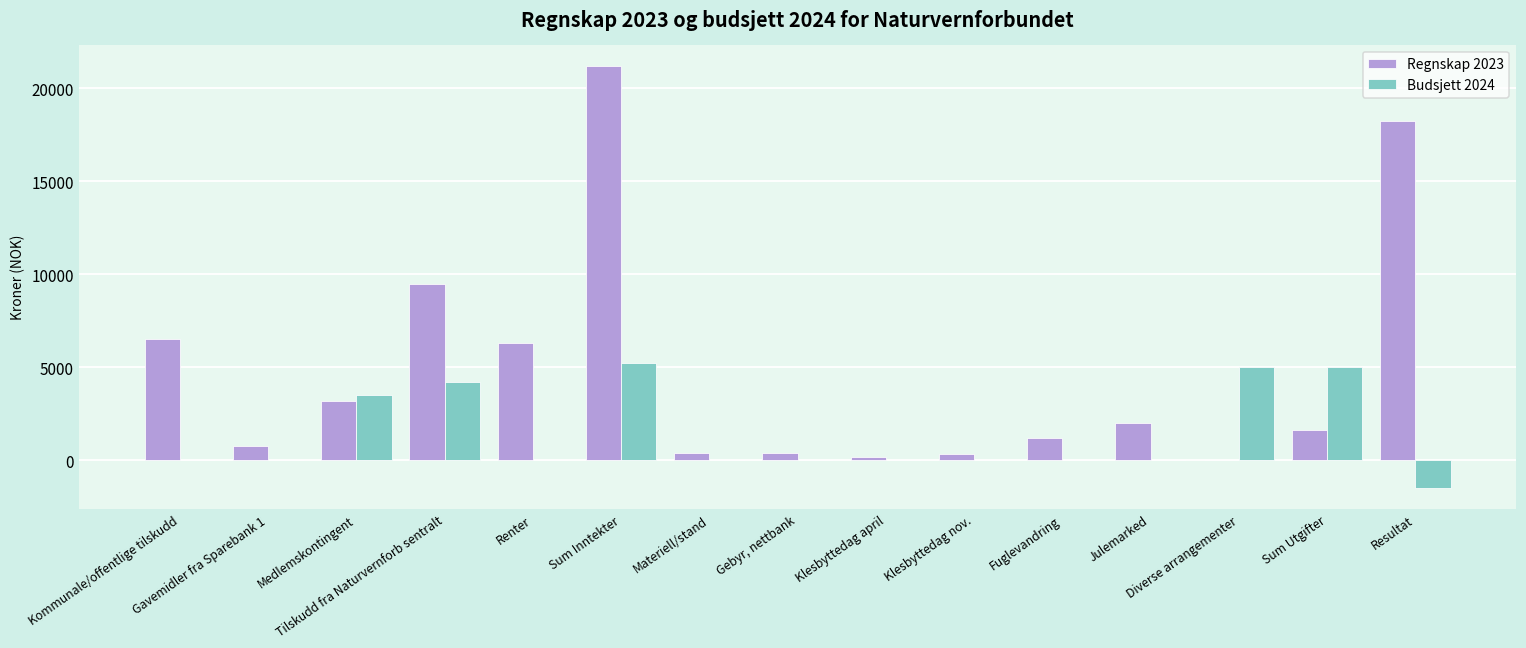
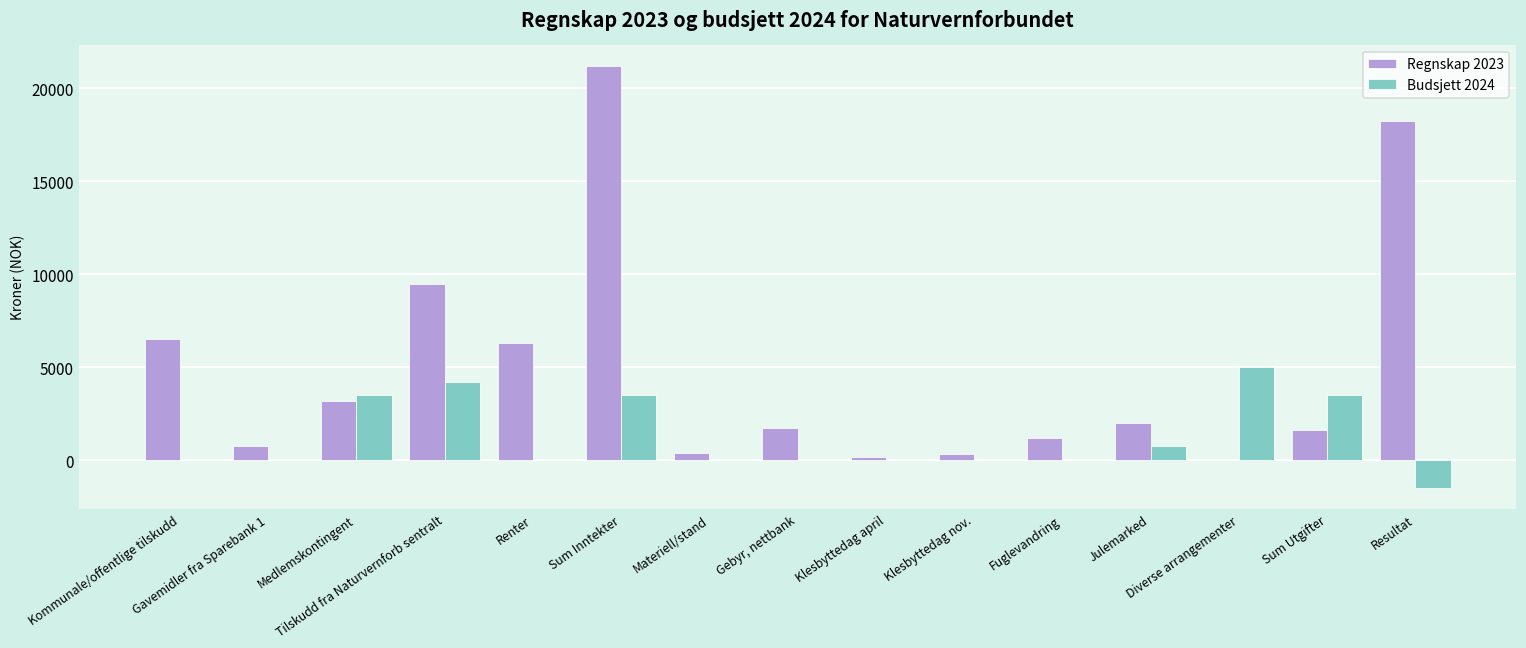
  {
    "Regnskap 2023": {
      "Kommunale/offentlige tilskudd": 6500,
      "Gavemidler fra Sparebank 1": 800,
      "Medlemskontingent": 3200,
      "Tilskudd fra Naturvernforb sentralt": 9500,
      "Renter": 6300,
      "Sum Inntekter": 21200,
      "Materiell/stand": 400,
-     "Gebyr, nettbank": 400,
+     "Gebyr, nettbank": 1700,
      "Klesbyttedag april": 200,
      "Klesbyttedag nov.": 300,
      "Fuglevandring": 1200,
      "Julemarked": 2000,
      "Diverse arrangementer": 0,
      "Sum Utgifter": 1600,
      "Resultat": 18200
    },
    "Budsjett 2024": {
      "Kommunale/offentlige tilskudd": 0,
      "Gavemidler fra Sparebank 1": 0,
      "Medlemskontingent": 3500,
      "Tilskudd fra Naturvernforb sentralt": 4200,
-     "Sum Inntekter": 5200,
+     "Sum Inntekter": 3500,
      "Materiell/stand": 0,
      "Gebyr, nettbank": 0,
      "Klesbyttedag april": 0,
      "Klesbyttedag nov.": 0,
      "Fuglevandring": 0,
-     "Julemarked": 0,
+     "Julemarked": 700,
      "Diverse arrangementer": 5000,
-     "Sum Utgifter": 5000,
+     "Sum Utgifter": 3500,
      "Resultat": -1500
    }
  }
